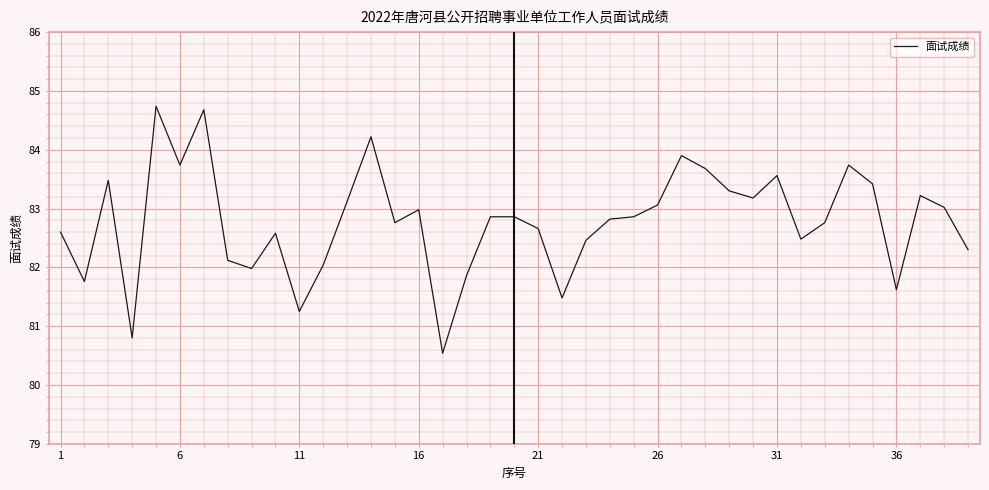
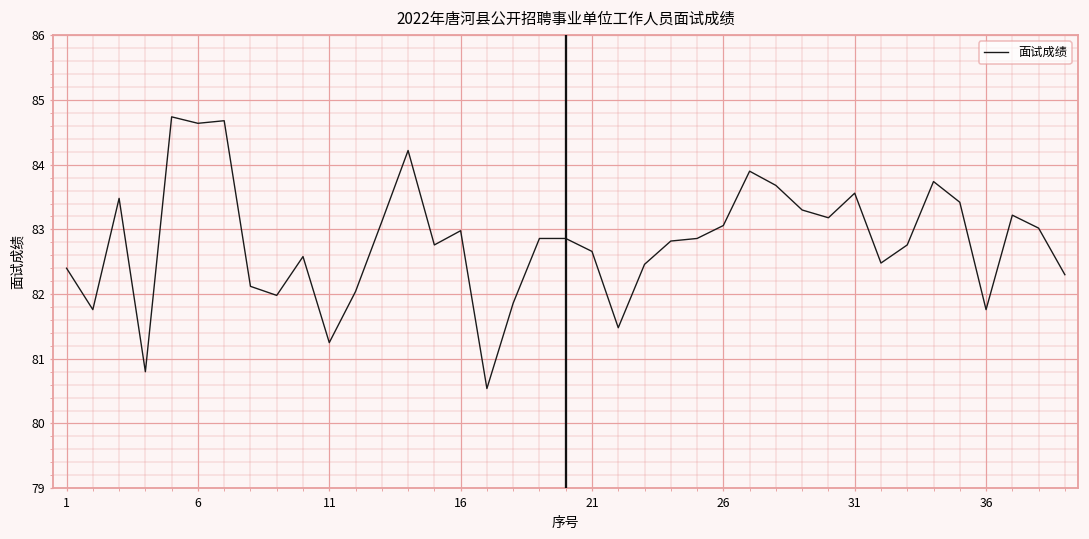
  {
-   "1": 82.6,
-   "6": 83.7,
+   "1": 82.4,
+   "6": 84.6,
    "11": 81.3,
    "16": 83.0,
    "21": 82.7,
    "26": 83.1,
    "31": 83.6,
-   "36": 81.6
+   "36": 81.8
  }
